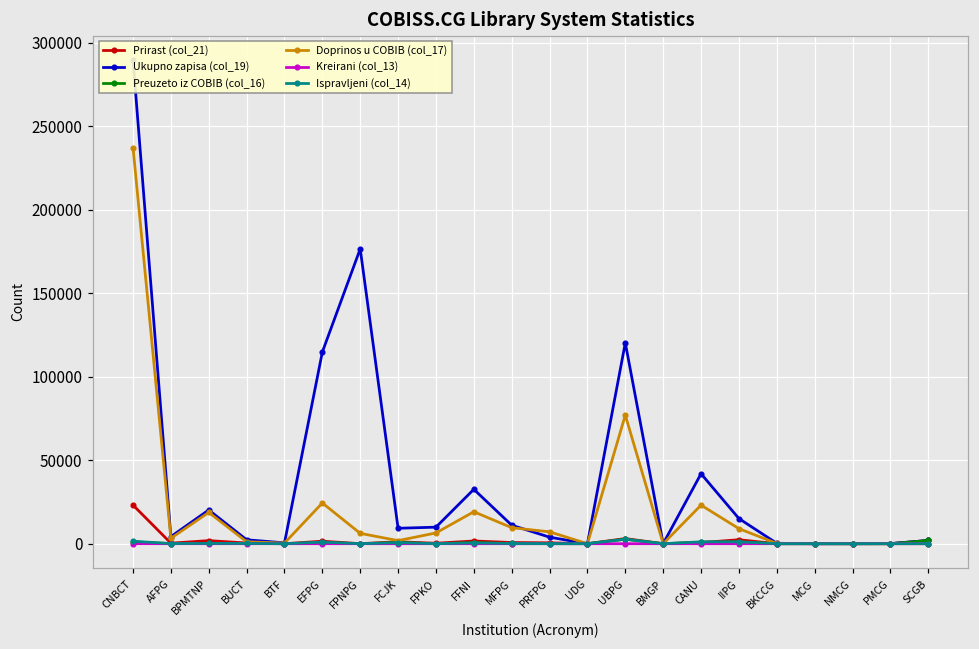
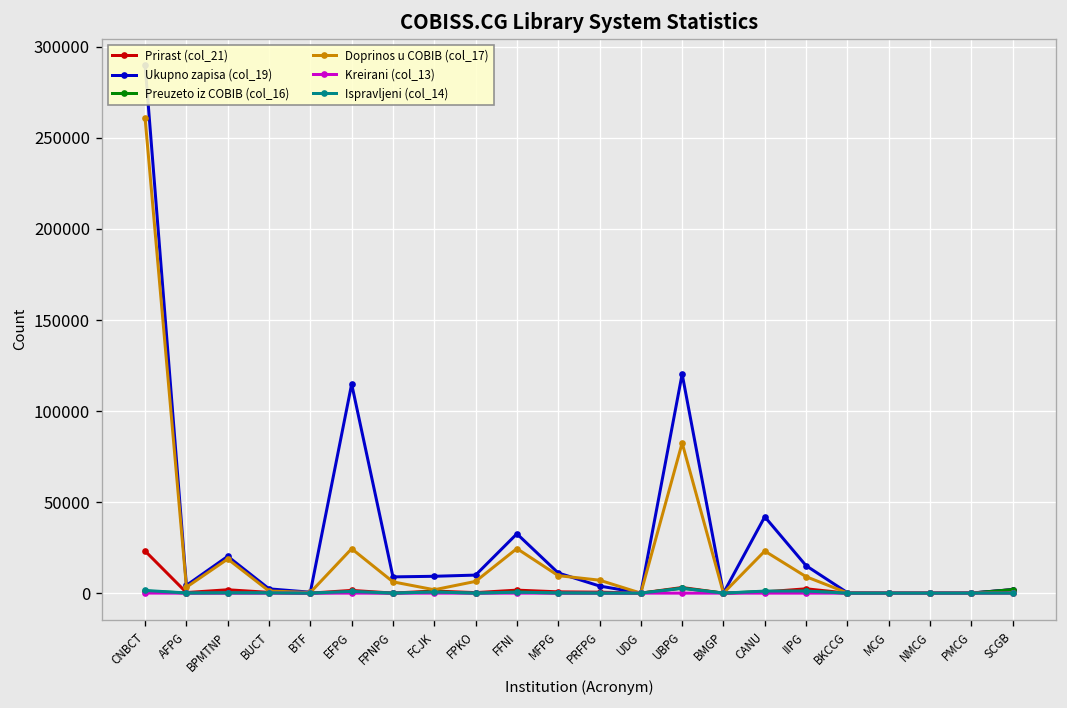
  {
    "Prirast (col_21)": {
      "CNBCT": 23000
    },
    "Ukupno zapisa (col_19)": {
      "EFPG": 115000,
-     "FPNPG": 177000,
+     "FPNPG": 9000,
      "FCJK": 9000,
      "FPKO": 10000,
      "FFNI": 33000,
      "PRFPG": 4000,
      "UBPG": 120000,
      "CANU": 42000,
      "IIPG": 15000
    },
    "Doprinos u COBIB (col_17)": {
-     "CNBCT": 237000,
+     "CNBCT": 261000,
      "EFPG": 24000,
      "FPNPG": 6000,
      "FPKO": 6000,
-     "FFNI": 19000,
+     "FFNI": 24000,
      "PRFPG": 7000,
-     "UBPG": 77000,
+     "UBPG": 82000,
      "CANU": 23000,
      "IIPG": 9000
    },
    "Kreirani (col_13)": {
      "UBPG": 0
    }
  }
